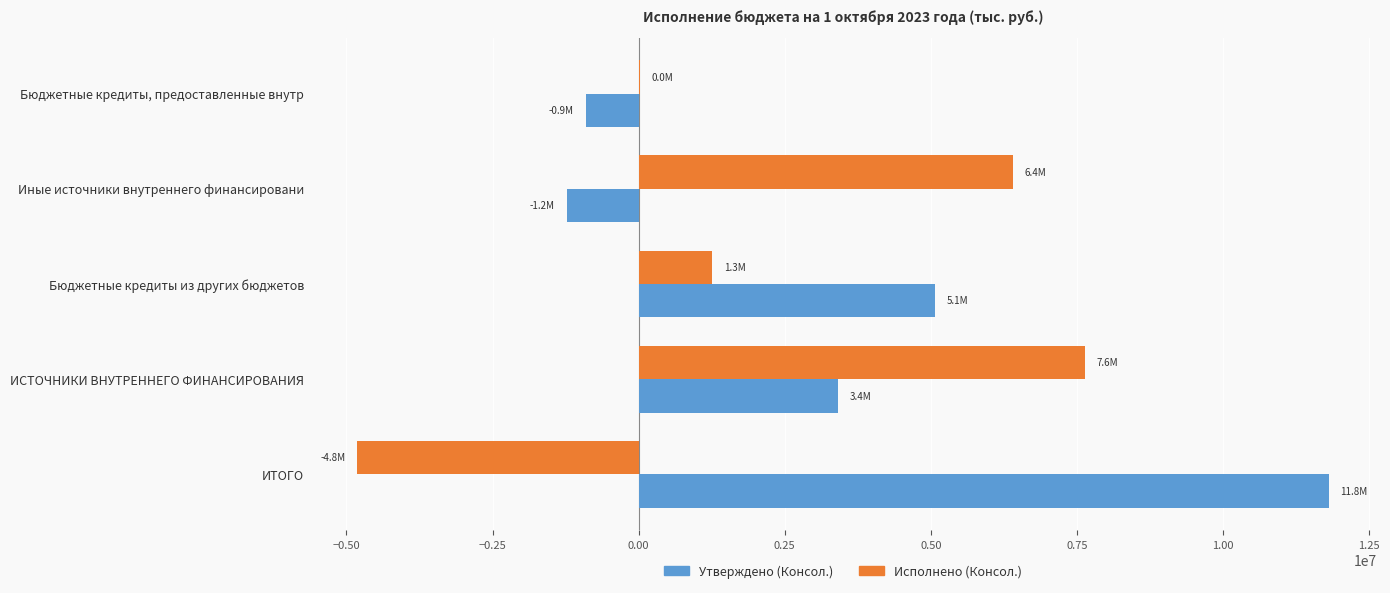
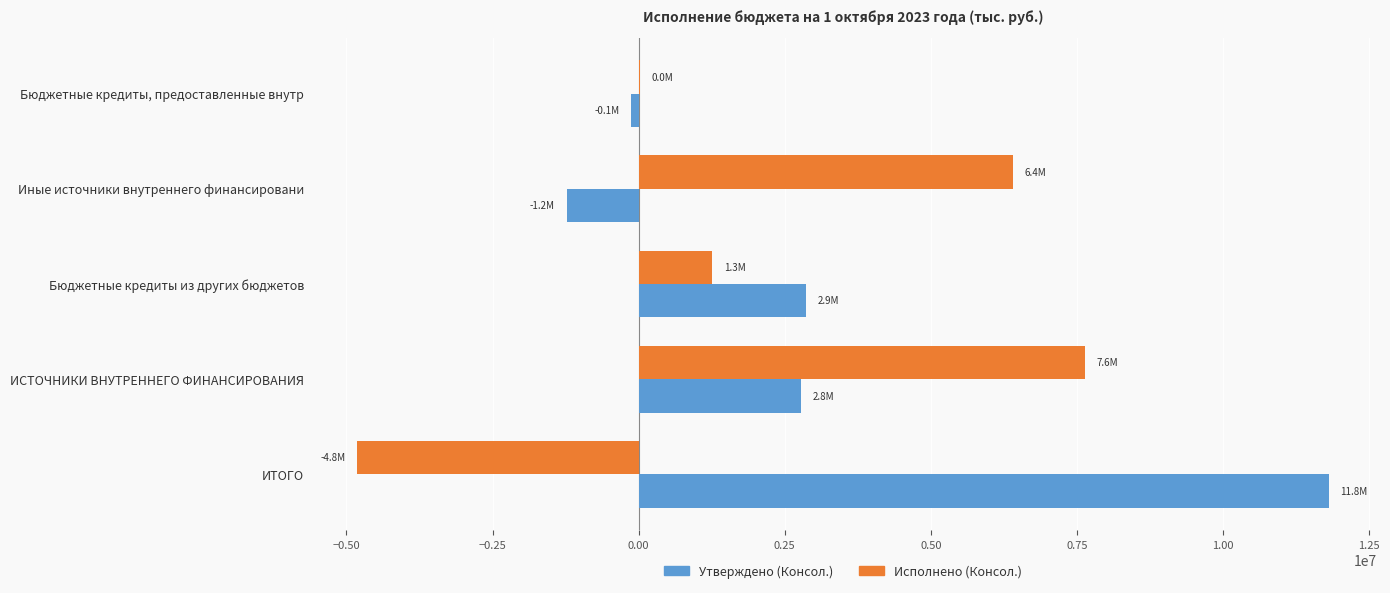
  {
    "Утверждено (Консол.)": {
-     "Бюджетные кредиты, предоставленные внутр": "-0.9M",
+     "Бюджетные кредиты, предоставленные внутр": "-0.1M",
      "Иные источники внутреннего финансировани": "-1.2M",
-     "Бюджетные кредиты из других бюджетов": "5.1M",
-     "ИСТОЧНИКИ ВНУТРЕННЕГО ФИНАНСИРОВАНИЯ": "3.4M",
+     "Бюджетные кредиты из других бюджетов": "2.9M",
+     "ИСТОЧНИКИ ВНУТРЕННЕГО ФИНАНСИРОВАНИЯ": "2.8M",
      "ИТОГО": "11.8M"
    },
    "Исполнено (Консол.)": {
      "Иные источники внутреннего финансировани": "6.4M",
      "Бюджетные кредиты из других бюджетов": "1.3M",
      "ИСТОЧНИКИ ВНУТРЕННЕГО ФИНАНСИРОВАНИЯ": "7.6M",
      "ИТОГО": "-4.8M"
    }
  }
